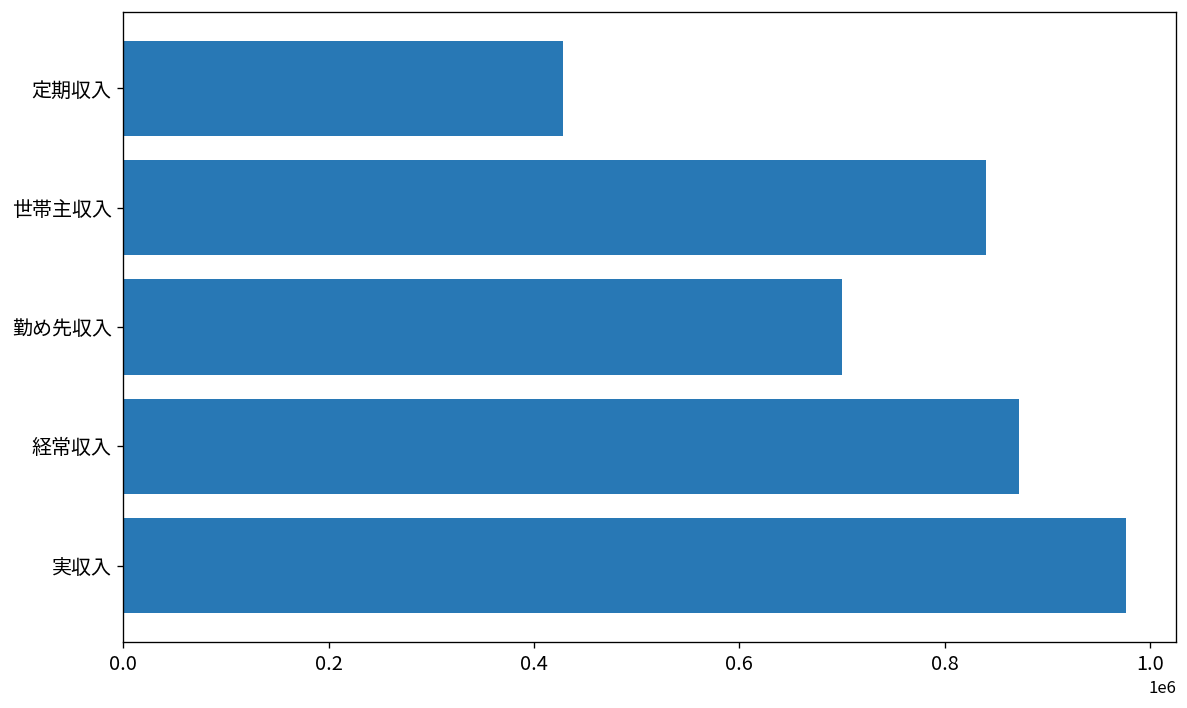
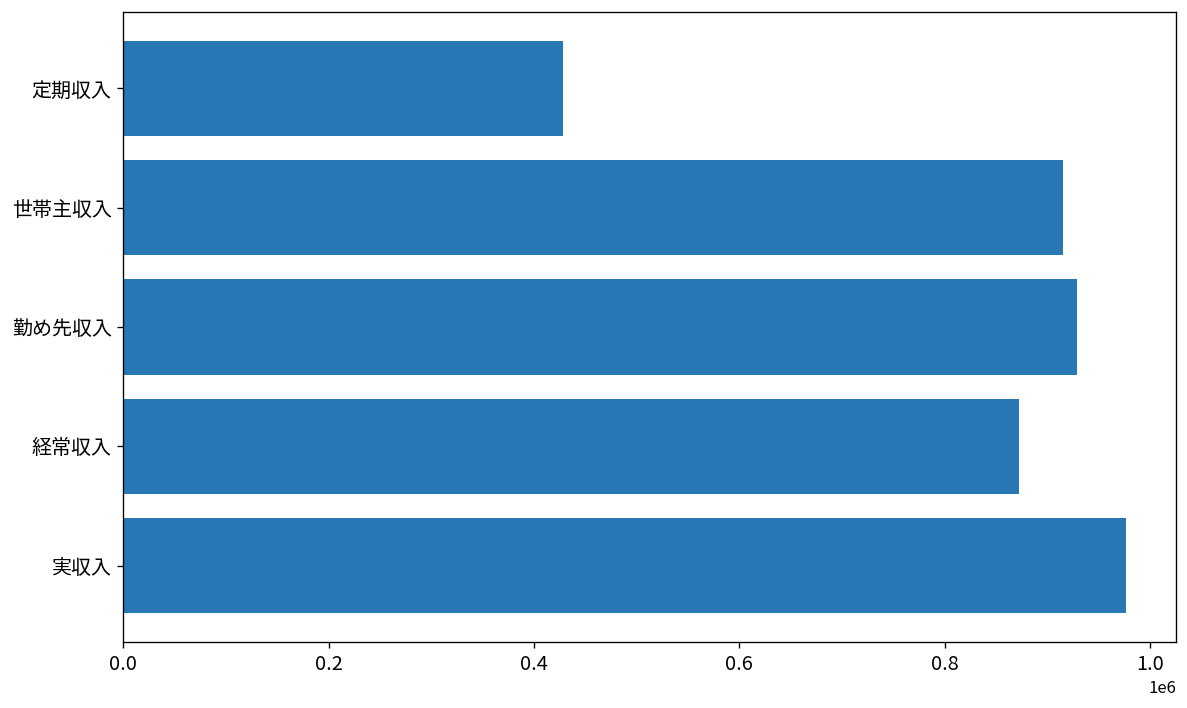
  {
    "定期収入": 430000,
-   "世帯主収入": 840000,
-   "勤め先収入": 700000,
+   "世帯主収入": 920000,
+   "勤め先収入": 930000,
    "経常収入": 870000,
    "実収入": 980000
  }
